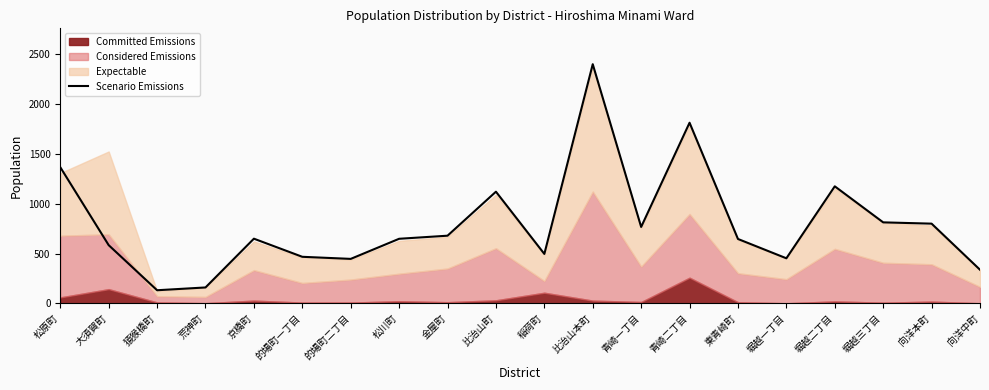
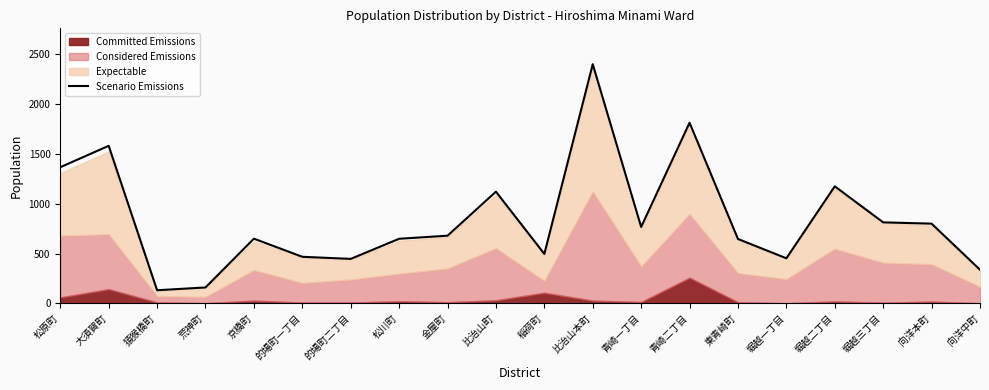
  {
    "Scenario Emissions": {
      "松原町": 1400,
-     "大須賀町": 600,
+     "大須賀町": 1600,
      "京橋町": 600,
      "比治山町": 1100,
      "比治山本町": 2400
    },
    "Committed Emissions": {
      "松原町": 100,
      "大須賀町": 100,
      "京橋町": 0,
      "比治山町": 0,
      "稲荷町": 100,
      "比治山本町": 0,
      "青崎二丁目": 300,
      "堀越一丁目": 0,
      "向洋中町": 0
    }
  }
